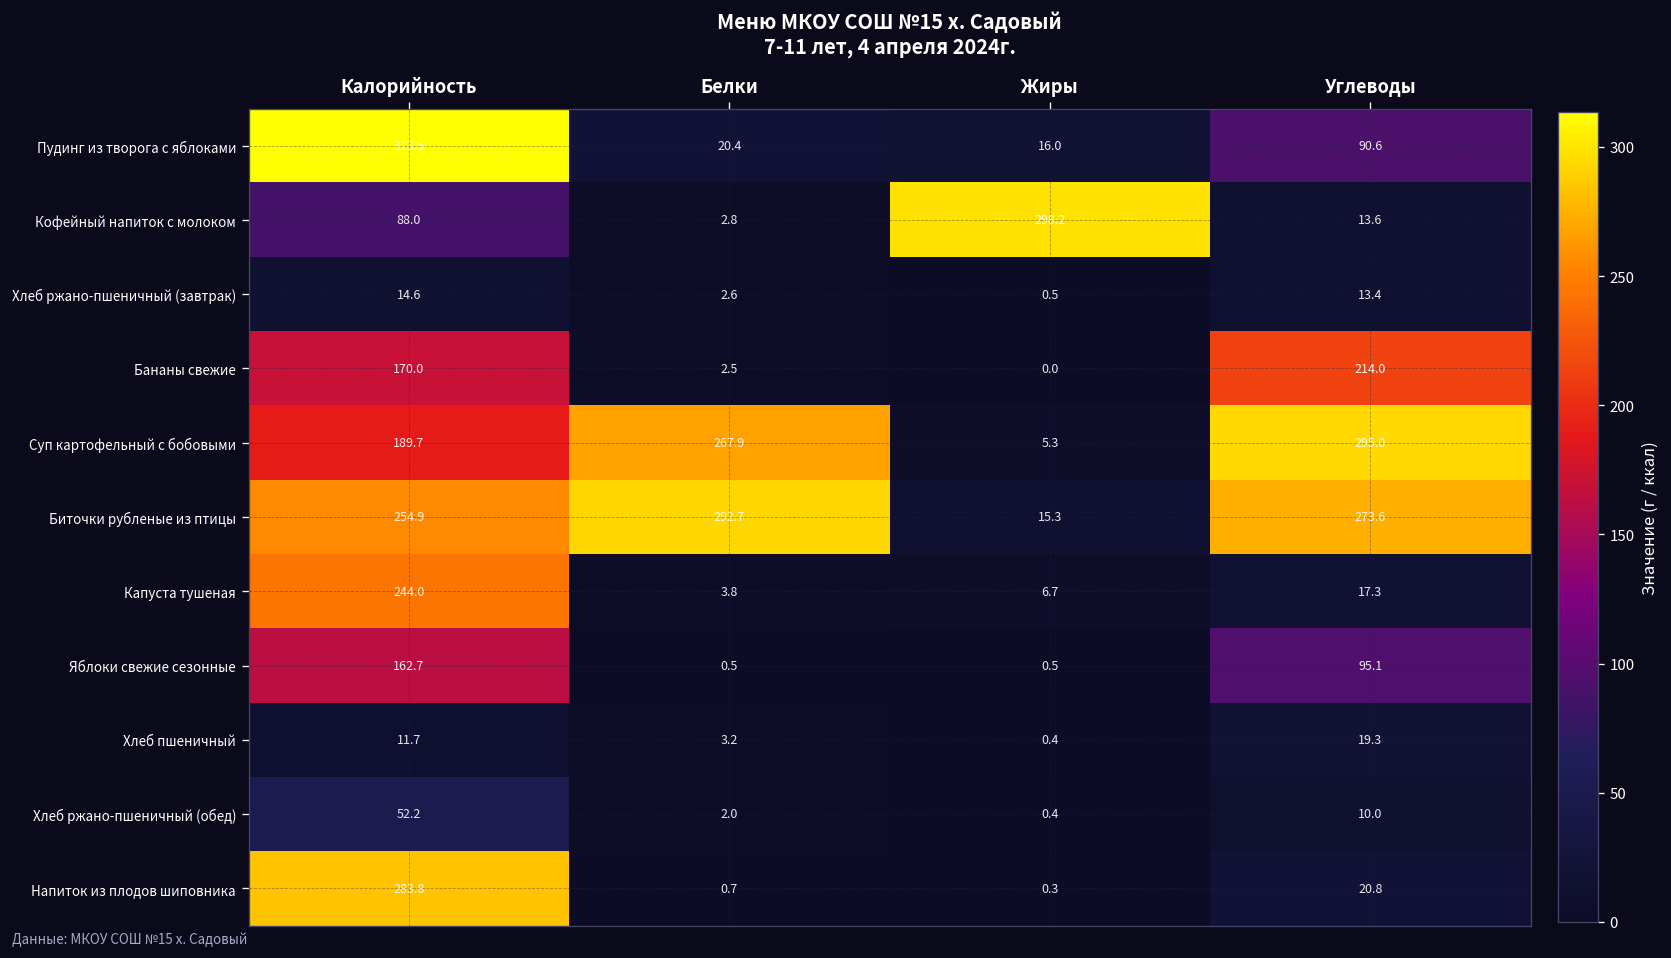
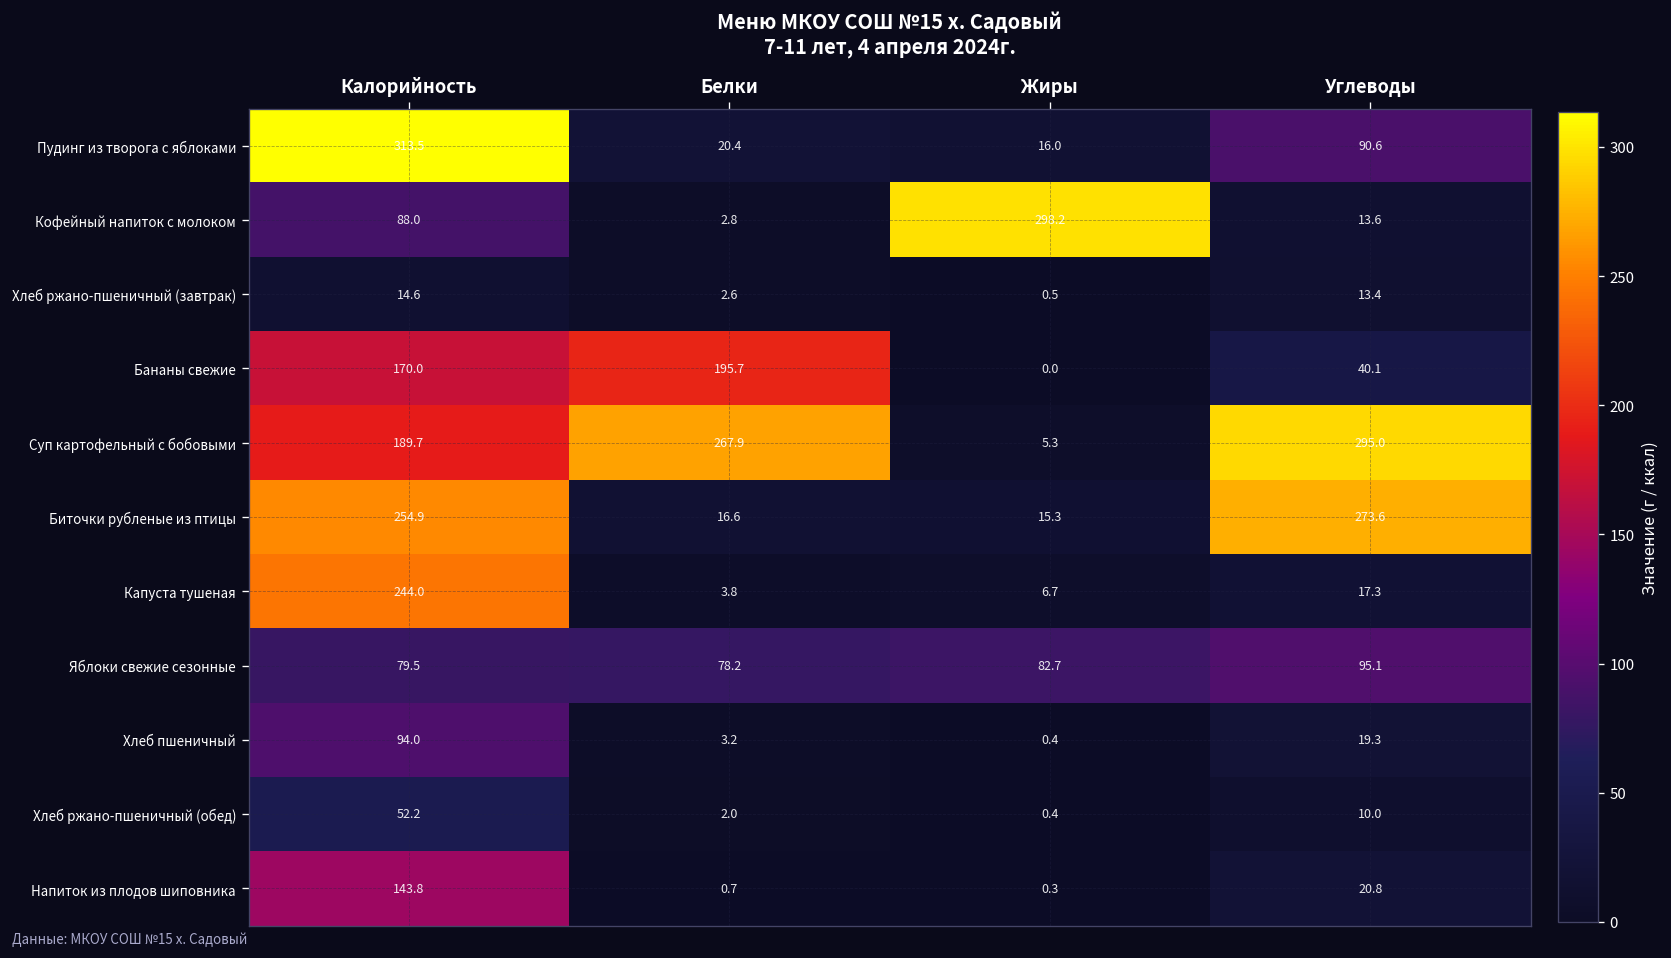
  {
    "Пудинг из творога с яблоками": {
      "Калорийность": 313.5,
      "Белки": 20.4,
      "Жиры": 16.0,
      "Углеводы": 90.6
    },
    "Кофейный напиток с молоком": {
      "Калорийность": 88.0,
      "Белки": 2.8,
      "Жиры": 298.2,
      "Углеводы": 13.6
    },
    "Хлеб ржано-пшеничный (завтрак)": {
      "Калорийность": 14.6,
      "Белки": 2.6,
      "Жиры": 0.5,
      "Углеводы": 13.4
    },
    "Бананы свежие": {
      "Калорийность": 170.0,
-     "Белки": 2.5,
+     "Белки": 195.7,
      "Жиры": 0.0,
-     "Углеводы": 214.0
+     "Углеводы": 40.1
    },
    "Суп картофельный с бобовыми": {
      "Калорийность": 189.7,
      "Белки": 267.9,
      "Жиры": 5.3,
      "Углеводы": 295.0
    },
    "Биточки рубленые из птицы": {
      "Калорийность": 254.9,
-     "Белки": 292.7,
+     "Белки": 16.6,
      "Жиры": 15.3,
      "Углеводы": 273.6
    },
    "Капуста тушеная": {
      "Калорийность": 244.0,
      "Белки": 3.8,
      "Жиры": 6.7,
      "Углеводы": 17.3
    },
    "Яблоки свежие сезонные": {
-     "Калорийность": 162.7,
-     "Белки": 0.5,
-     "Жиры": 0.5,
+     "Калорийность": 79.5,
+     "Белки": 78.2,
+     "Жиры": 82.7,
      "Углеводы": 95.1
    },
    "Хлеб пшеничный": {
-     "Калорийность": 11.7,
+     "Калорийность": 94.0,
      "Белки": 3.2,
      "Жиры": 0.4,
      "Углеводы": 19.3
    },
    "Хлеб ржано-пшеничный (обед)": {
      "Калорийность": 52.2,
      "Белки": 2.0,
      "Жиры": 0.4,
      "Углеводы": 10.0
    },
    "Напиток из плодов шиповника": {
-     "Калорийность": 283.8,
+     "Калорийность": 143.8,
      "Белки": 0.7,
      "Жиры": 0.3,
      "Углеводы": 20.8
    }
  }
